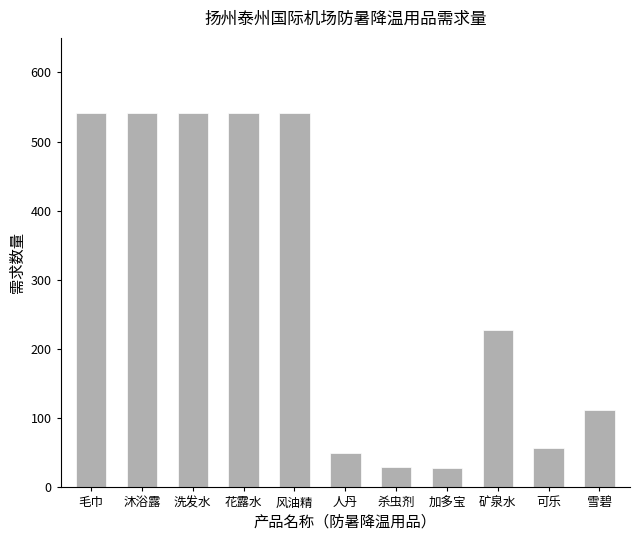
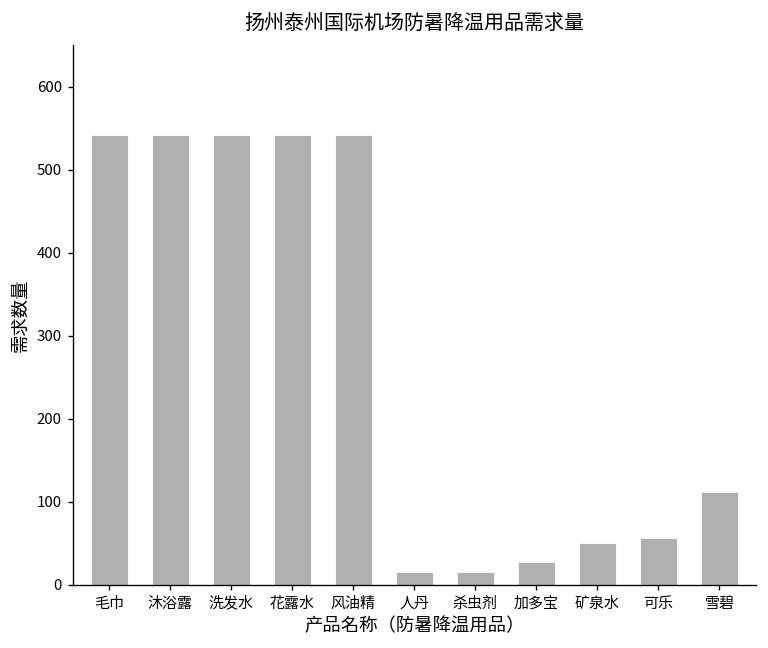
  {
    "毛巾": 540,
    "沐浴露": 540,
    "洗发水": 540,
    "花露水": 540,
    "风油精": 540,
-   "人丹": 50,
-   "杀虫剂": 30,
+   "人丹": 20,
+   "杀虫剂": 20,
    "加多宝": 30,
-   "矿泉水": 230,
+   "矿泉水": 50,
    "可乐": 60,
    "雪碧": 110
  }
